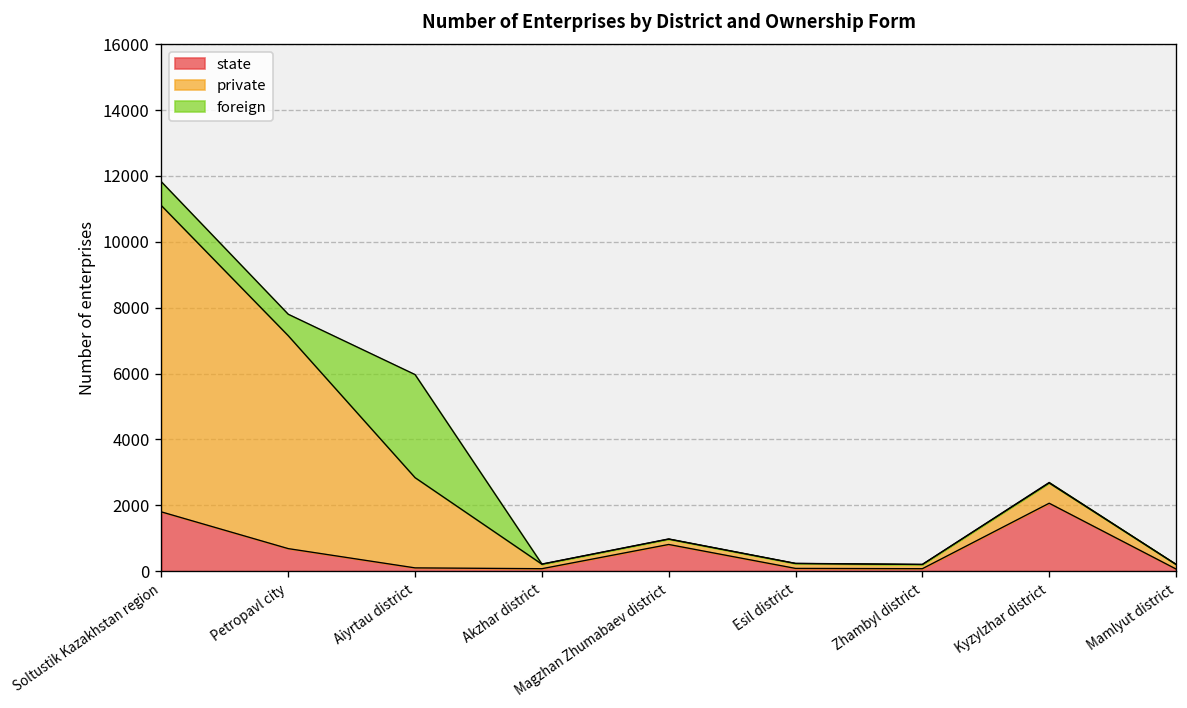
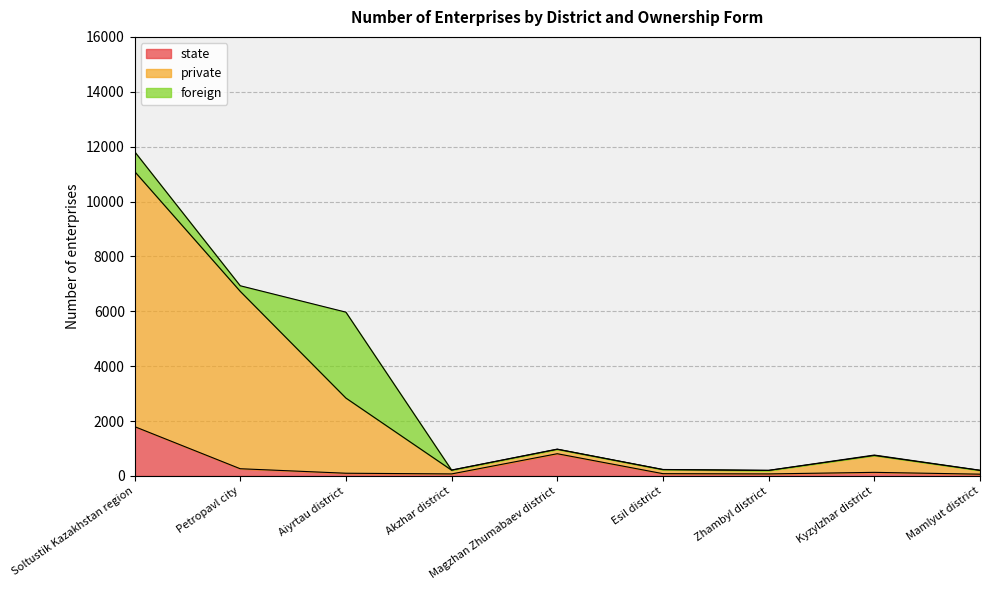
  {
    "state": {
      "Soltustik Kazakhstan region": 1800,
-     "Petropavl city": 700,
+     "Petropavl city": 300,
      "Aiyrtau district": 100,
      "Akzhar district": 100,
      "Magzhan Zhumabaev district": 800,
      "Esil district": 100,
      "Zhambyl district": 100,
-     "Kyzylzhar district": 2100,
+     "Kyzylzhar district": 100,
      "Mamlyut district": 100
    },
    "private": {
      "Soltustik Kazakhstan region": 9300,
      "Petropavl city": 6500,
      "Aiyrtau district": 2700
    },
    "foreign": {
      "Soltustik Kazakhstan region": 700,
-     "Petropavl city": 700,
+     "Petropavl city": 200,
      "Aiyrtau district": 3100
    }
  }
